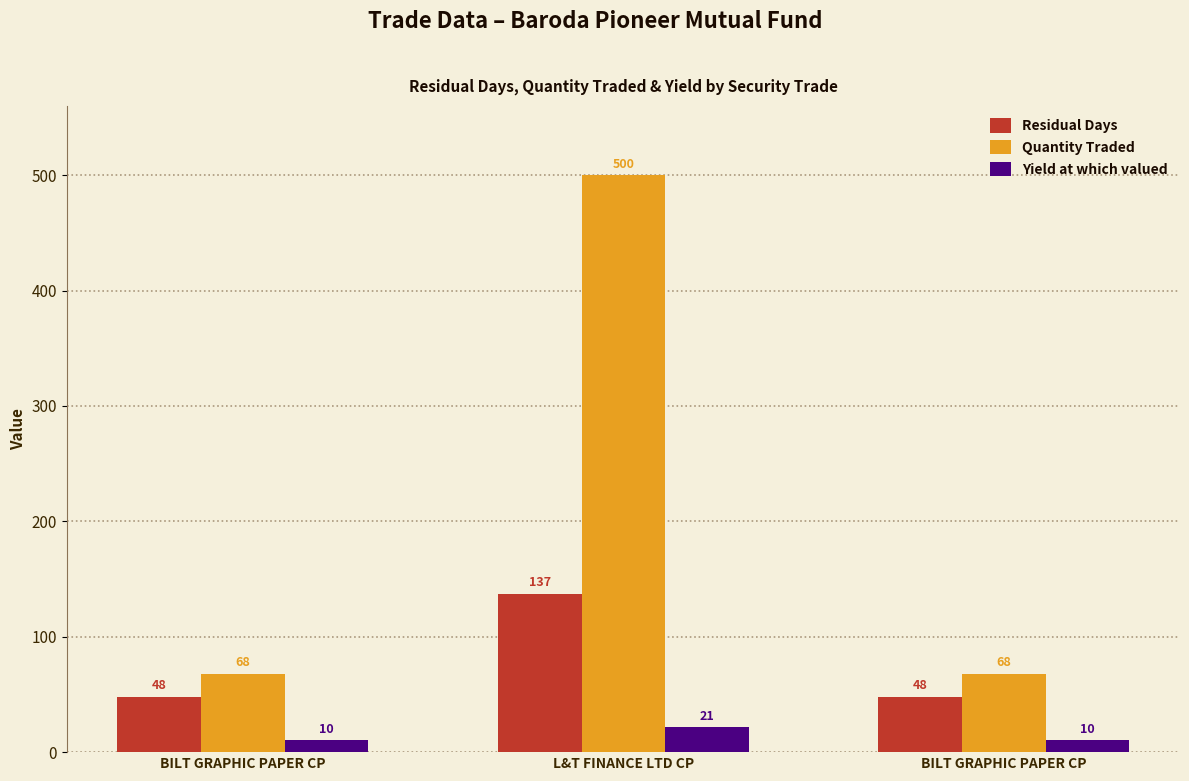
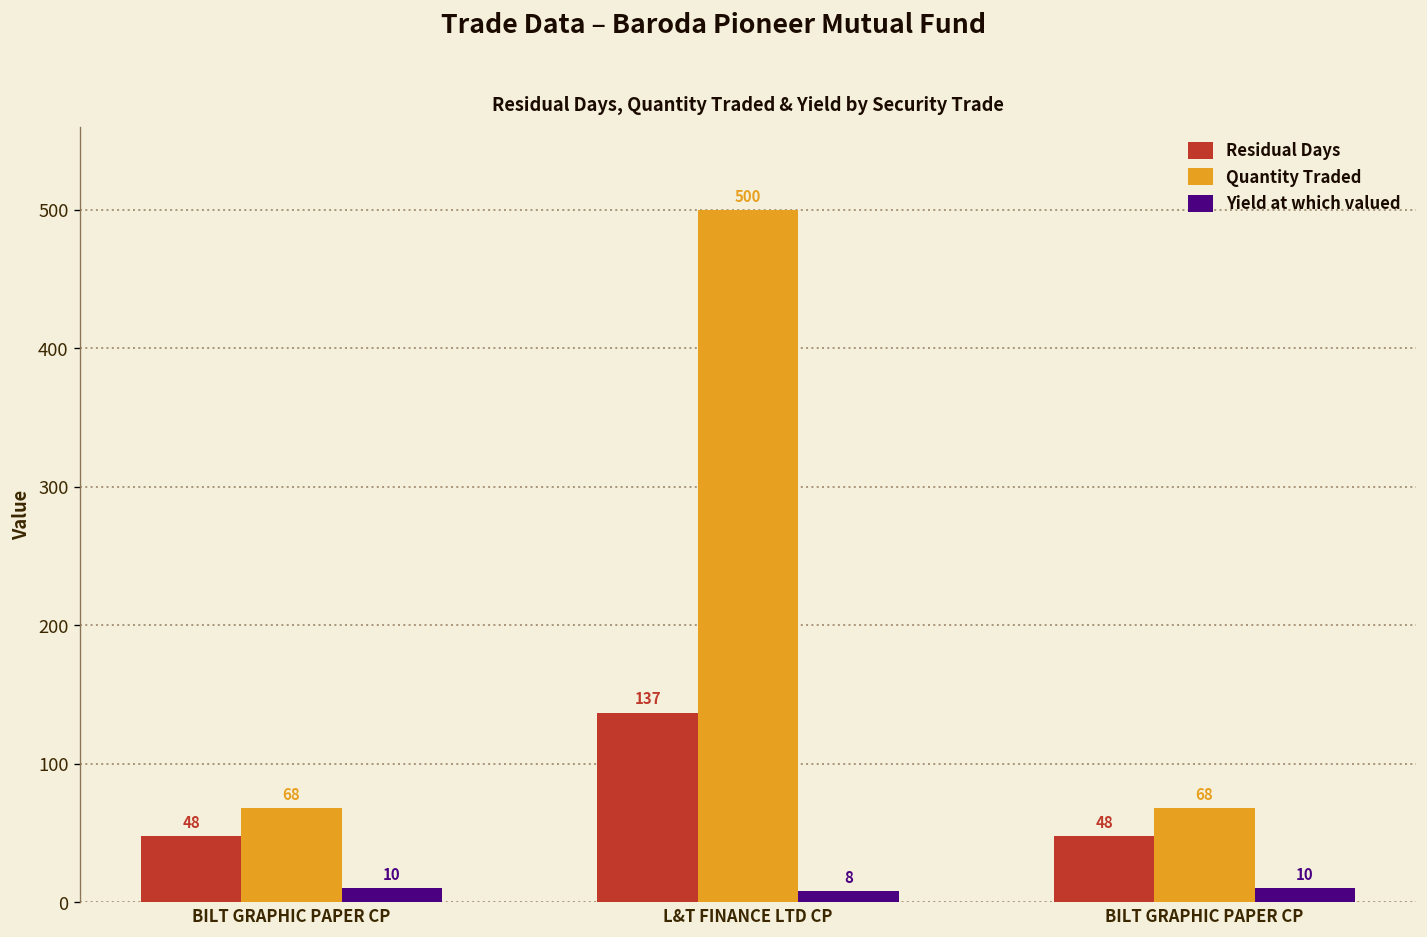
  {
    "Residual Days": {
      "L&T FINANCE LTD CP": 137
    },
    "Quantity Traded": {
      "L&T FINANCE LTD CP": 500
    },
    "Yield at which valued": {
-     "L&T FINANCE LTD CP": 21
+     "L&T FINANCE LTD CP": 8
    }
  }
